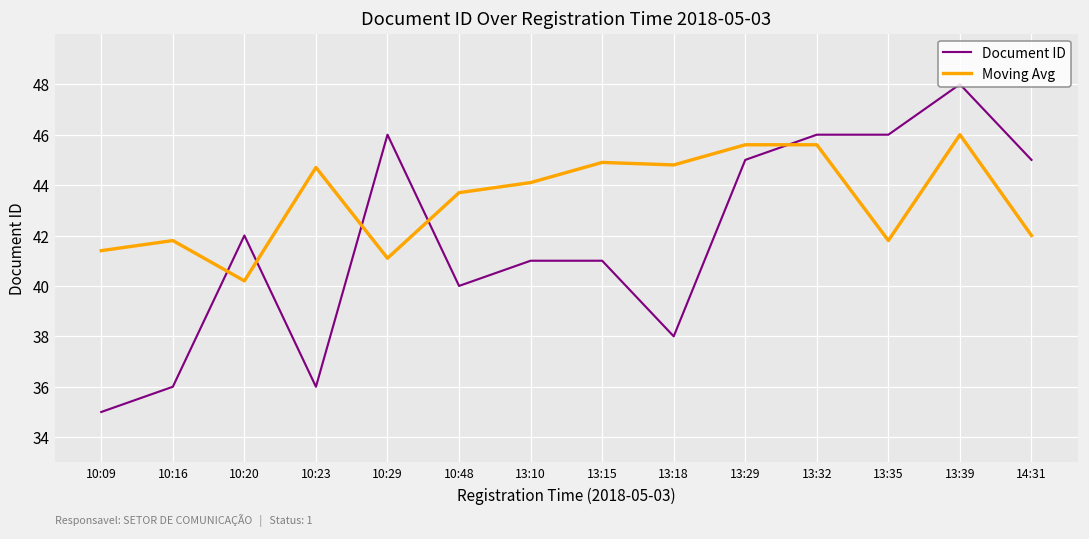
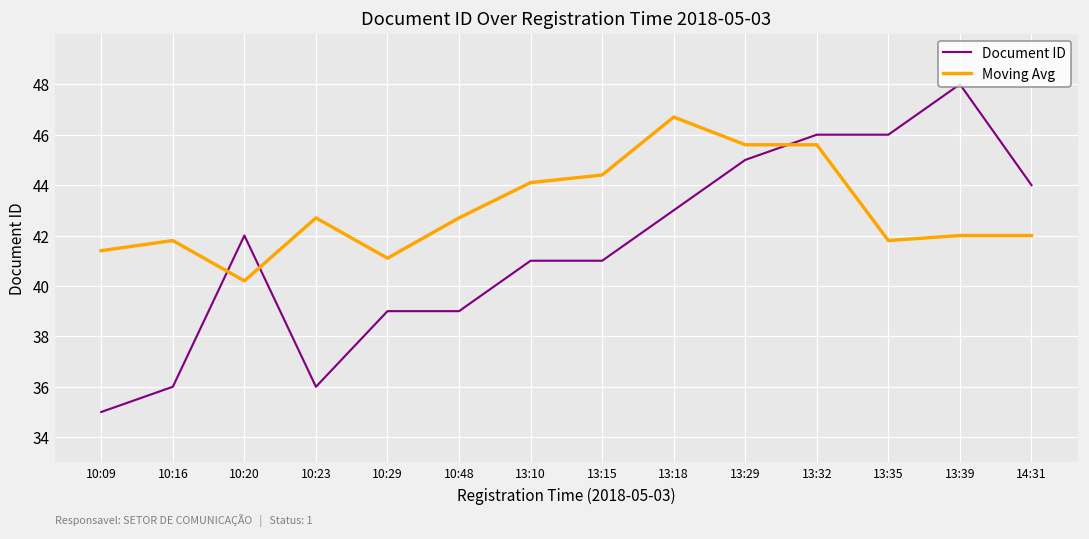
  {
    "Document ID": {
      "10:09": 35,
      "10:16": 36,
      "10:20": 42,
      "10:23": 36,
-     "10:29": 46,
-     "10:48": 40,
+     "10:29": 39,
+     "10:48": 39,
      "13:10": 41,
      "13:15": 41,
-     "13:18": 38,
+     "13:18": 43,
      "13:29": 45,
      "13:32": 46,
      "13:35": 46,
-     "14:31": 45
+     "14:31": 44
    },
    "Moving Avg": {
      "10:09": 41.4,
      "10:16": 41.8,
      "10:20": 40.2,
-     "10:23": 44.7,
+     "10:23": 42.7,
      "10:29": 41.1,
-     "10:48": 43.7,
+     "10:48": 42.7,
      "13:10": 44.1,
-     "13:15": 44.9,
-     "13:18": 44.8,
+     "13:15": 44.4,
+     "13:18": 46.7,
      "13:29": 45.6,
      "13:32": 45.6,
      "13:35": 41.8,
-     "13:39": 46,
+     "13:39": 42,
      "14:31": 42.0
    }
  }
